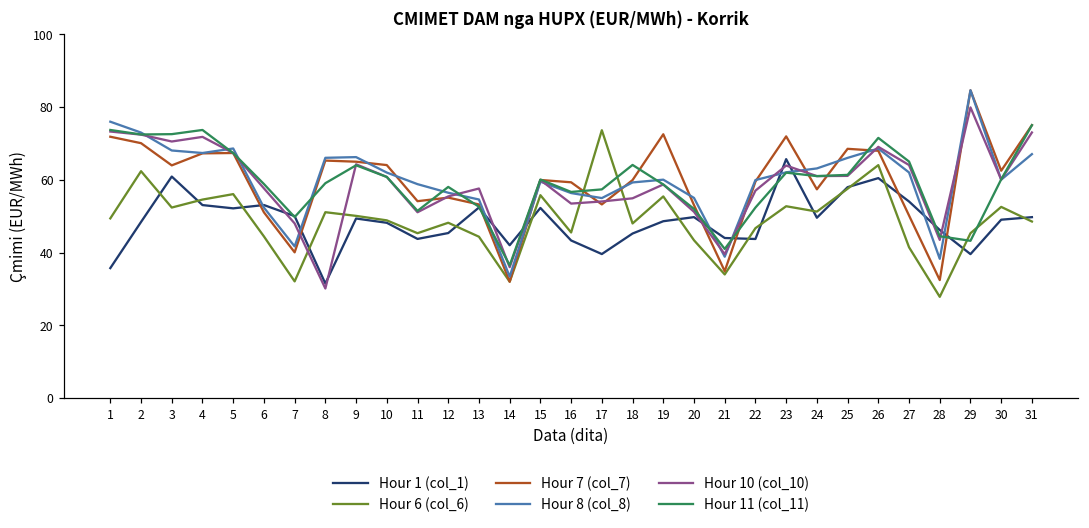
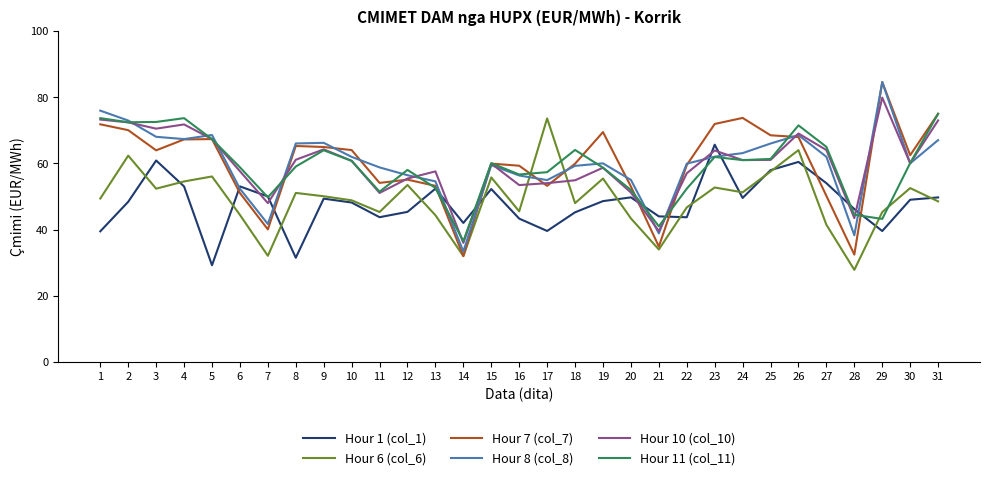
  {
    "Hour 1 (col_1)": {
-     "1": 36,
+     "1": 39,
      "2": 48,
      "3": 61,
      "4": 53,
-     "5": 52,
+     "5": 29,
      "8": 32,
      "11": 44,
      "12": 45,
      "14": 42,
      "15": 52,
      "16": 43,
      "17": 40,
      "18": 45,
      "19": 49,
      "20": 50,
      "21": 44,
      "22": 44,
      "23": 66,
      "24": 50,
      "26": 60,
      "27": 54,
      "28": 46,
      "29": 40,
      "30": 49,
      "31": 50
    },
    "Hour 6 (col_6)": {
      "1": 49,
      "2": 62,
      "3": 52,
      "4": 55,
      "5": 56,
      "6": 44,
      "7": 32,
      "8": 51,
      "11": 45,
-     "12": 48,
+     "12": 54,
      "13": 44,
      "15": 56,
      "16": 46,
      "17": 74,
      "18": 48,
      "19": 55,
      "20": 43,
      "21": 34,
      "22": 47,
      "23": 53,
      "24": 51,
      "26": 64,
      "27": 41,
      "28": 28,
      "29": 45,
      "30": 53,
      "31": 49
    },
    "Hour 7 (col_7)": {
      "1": 72,
      "2": 70,
      "3": 64,
      "6": 51,
      "7": 40,
      "10": 64,
      "11": 54,
      "16": 59,
      "17": 53,
-     "19": 73,
+     "19": 69,
      "20": 53,
      "21": 35,
      "23": 72,
-     "24": 57,
+     "24": 74,
      "25": 69,
      "27": 50,
      "28": 32,
      "30": 63
    },
    "Hour 8 (col_8)": {
      "1": 76,
      "3": 68,
      "5": 69,
      "7": 42,
      "9": 66,
      "10": 62,
      "11": 59,
      "12": 56,
      "13": 55,
      "14": 33,
      "17": 55,
      "19": 60,
      "20": 55,
      "24": 63,
      "25": 66,
      "27": 62,
      "28": 38,
      "31": 67
    },
    "Hour 10 (col_10)": {
      "3": 71,
      "4": 72,
      "6": 58,
      "7": 48,
-     "8": 30,
+     "8": 61,
      "13": 58,
      "16": 53,
      "17": 54,
      "18": 55,
      "20": 51,
      "22": 57,
      "23": 64,
      "27": 64,
      "28": 43,
      "29": 80,
      "31": 73
    },
    "Hour 11 (col_11)": {
      "3": 73,
      "4": 74,
      "6": 59,
      "8": 59,
      "12": 58,
      "17": 57,
      "18": 64,
      "20": 52,
      "21": 41,
      "22": 52,
      "26": 72,
      "27": 65,
      "28": 44,
      "29": 43
    }
  }
